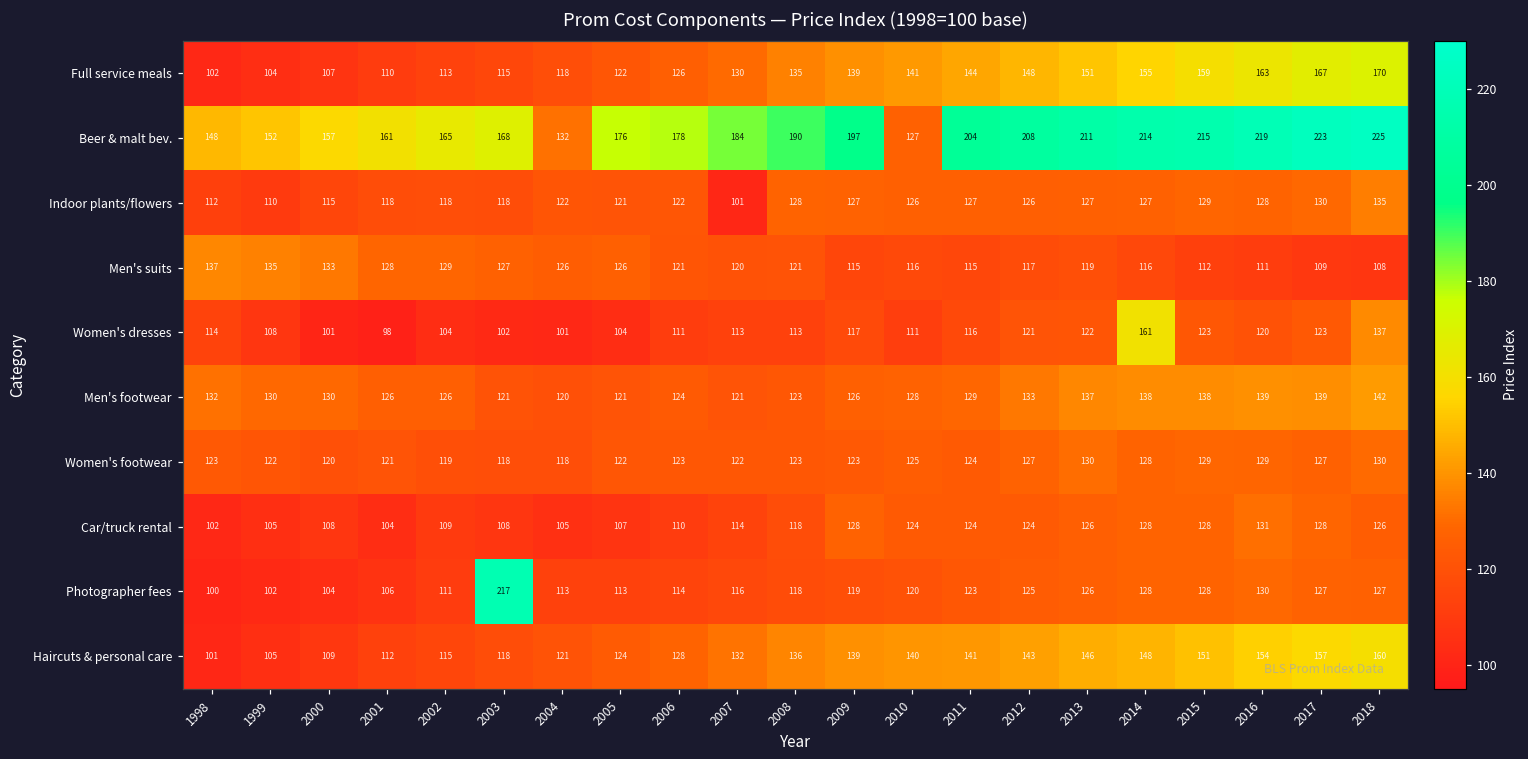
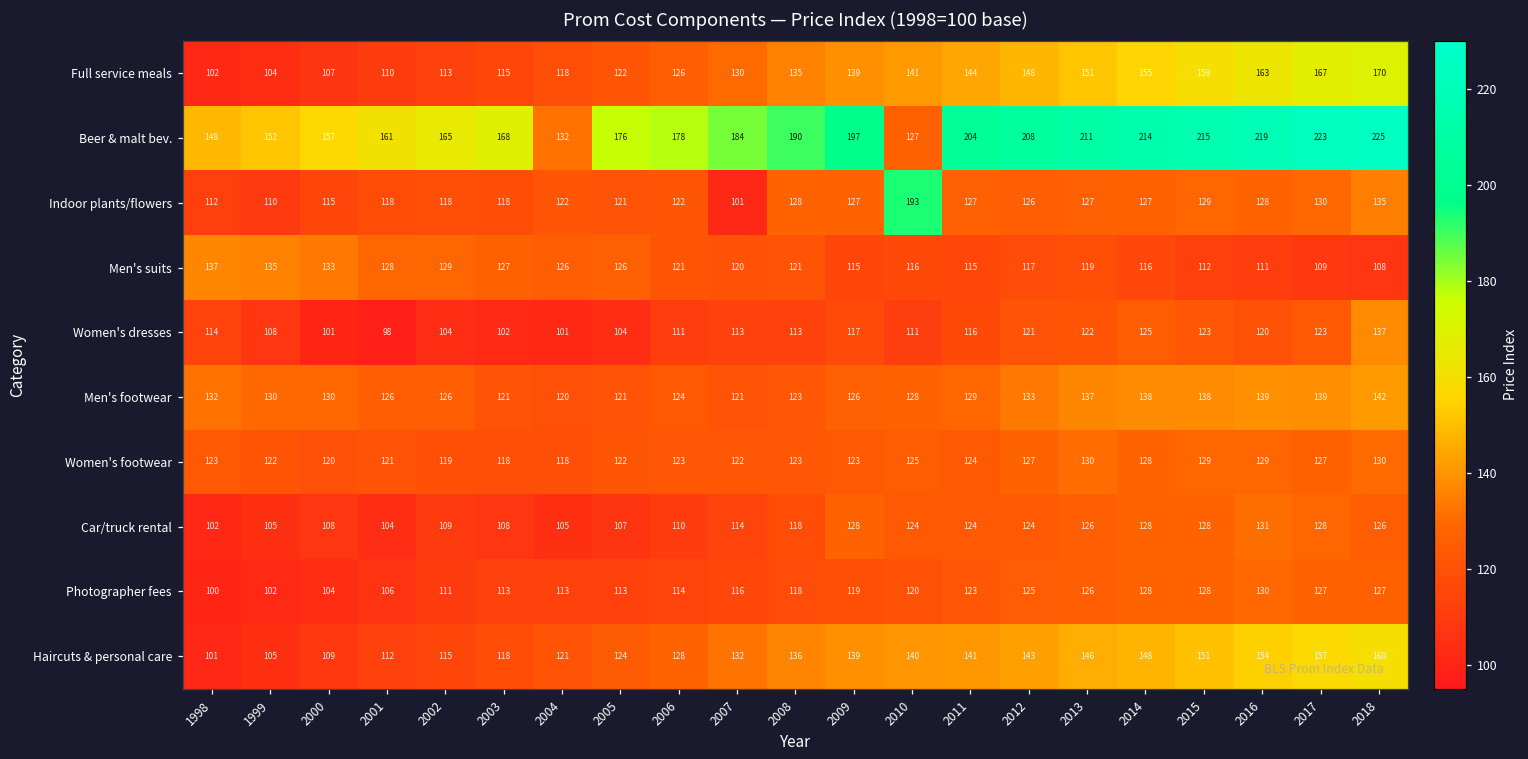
  {
    "Indoor plants/flowers": {
      "1998": 112,
      "1999": 110,
      "2000": 115,
      "2001": 118,
      "2002": 118,
      "2003": 118,
      "2004": 122,
      "2005": 121,
      "2006": 122,
      "2007": 101,
      "2008": 128,
      "2009": 127,
-     "2010": 126,
+     "2010": 193,
      "2011": 127,
      "2012": 126,
      "2013": 127,
      "2014": 127,
      "2015": 129,
      "2016": 128,
      "2017": 130,
      "2018": 135
    },
    "Women's dresses": {
      "1998": 114,
      "1999": 108,
      "2000": 101,
      "2001": 98,
      "2002": 104,
      "2003": 102,
      "2004": 101,
      "2005": 104,
      "2006": 111,
      "2007": 113,
      "2008": 113,
      "2009": 117,
      "2010": 111,
      "2011": 116,
      "2012": 121,
      "2013": 122,
-     "2014": 161,
+     "2014": 125,
      "2015": 123,
      "2016": 120,
      "2017": 123,
      "2018": 137
    },
    "Photographer fees": {
      "1998": 100,
      "1999": 102,
      "2000": 104,
      "2001": 106,
      "2002": 111,
-     "2003": 217,
+     "2003": 113,
      "2004": 113,
      "2005": 113,
      "2006": 114,
      "2007": 116,
      "2008": 118,
      "2009": 119,
      "2010": 120,
      "2011": 123,
      "2012": 125,
      "2013": 126,
      "2014": 128,
      "2015": 128,
      "2016": 130,
      "2017": 127,
      "2018": 127
    }
  }
